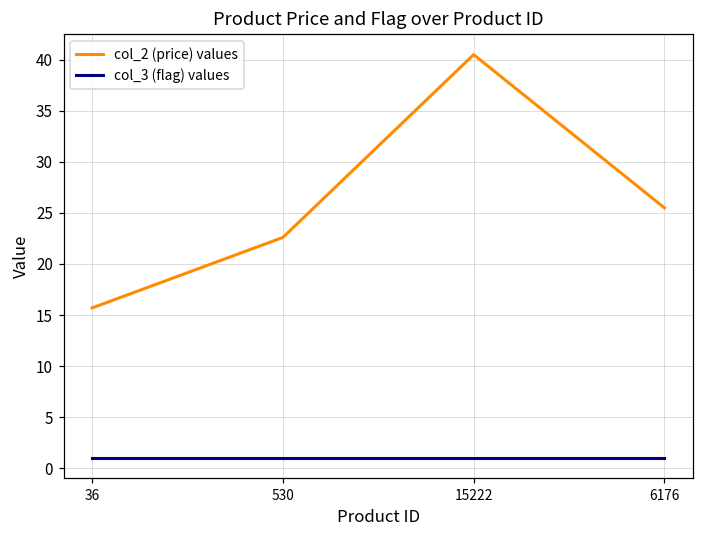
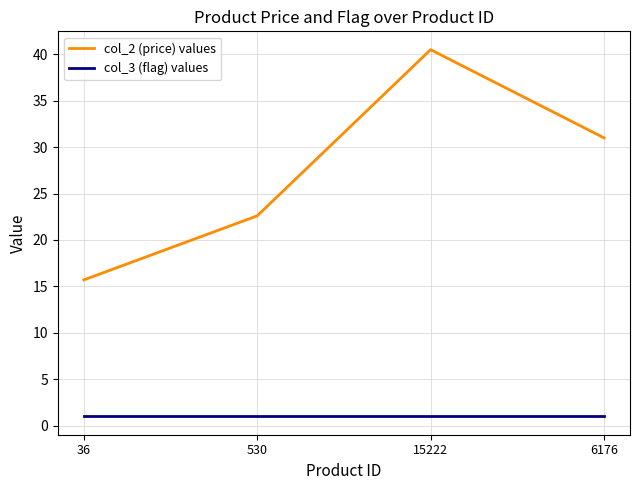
  {
    "col_2 (price) values": {
      "36": 16,
      "530": 23,
      "15222": 41,
-     "6176": 26
+     "6176": 31
    },
    "col_3 (flag) values": {
      "36": 1,
      "530": 1,
      "15222": 1,
      "6176": 1
    }
  }
